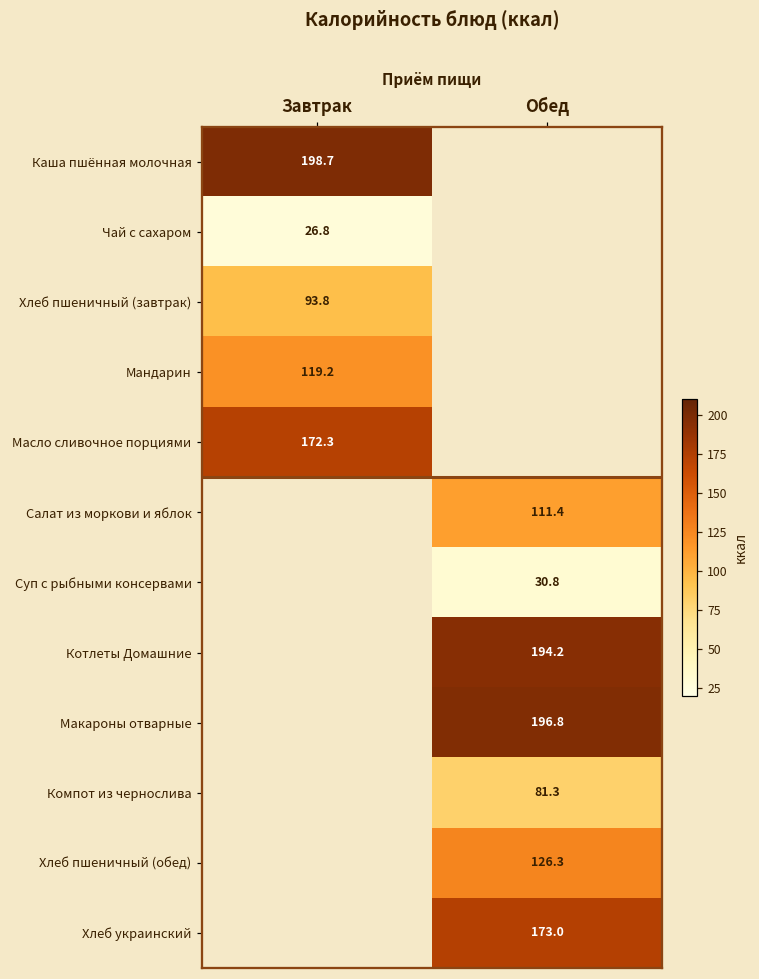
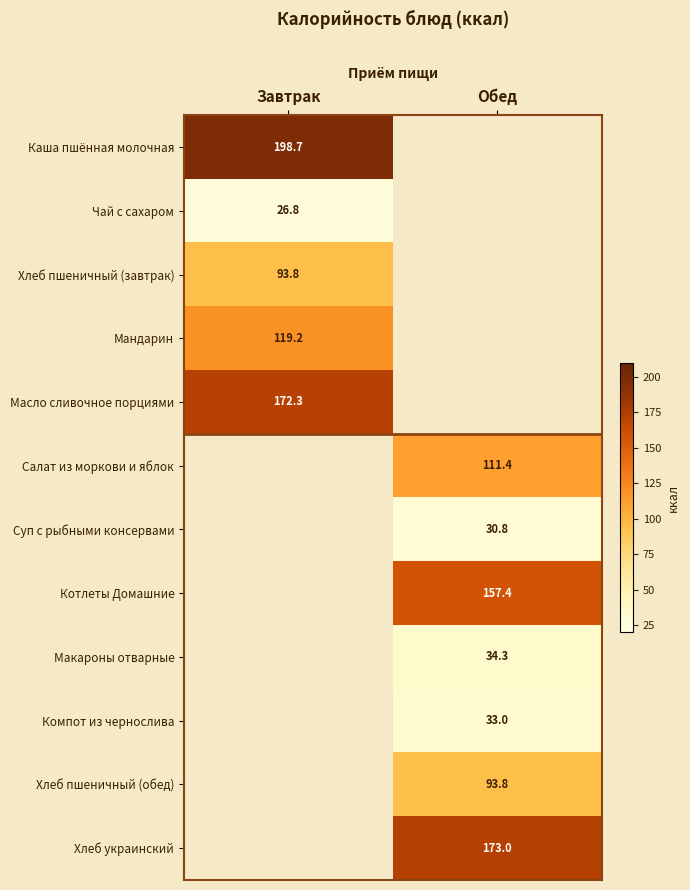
  {
    "Каша пшённая молочная": {
      "Завтрак": 198.7
    },
    "Чай с сахаром": {
      "Завтрак": 26.8
    },
    "Хлеб пшеничный (завтрак)": {
      "Завтрак": 93.8
    },
    "Мандарин": {
      "Завтрак": 119.2
    },
    "Масло сливочное порциями": {
      "Завтрак": 172.3
    },
    "Салат из моркови и яблок": {
      "Обед": 111.4
    },
    "Суп с рыбными консервами": {
      "Обед": 30.8
    },
    "Котлеты Домашние": {
-     "Обед": 194.2
+     "Обед": 157.4
    },
    "Макароны отварные": {
-     "Обед": 196.8
+     "Обед": 34.3
    },
    "Компот из чернослива": {
-     "Обед": 81.3
+     "Обед": 33.0
    },
    "Хлеб пшеничный (обед)": {
-     "Обед": 126.3
+     "Обед": 93.8
    },
    "Хлеб украинский": {
      "Обед": 173.0
    }
  }
